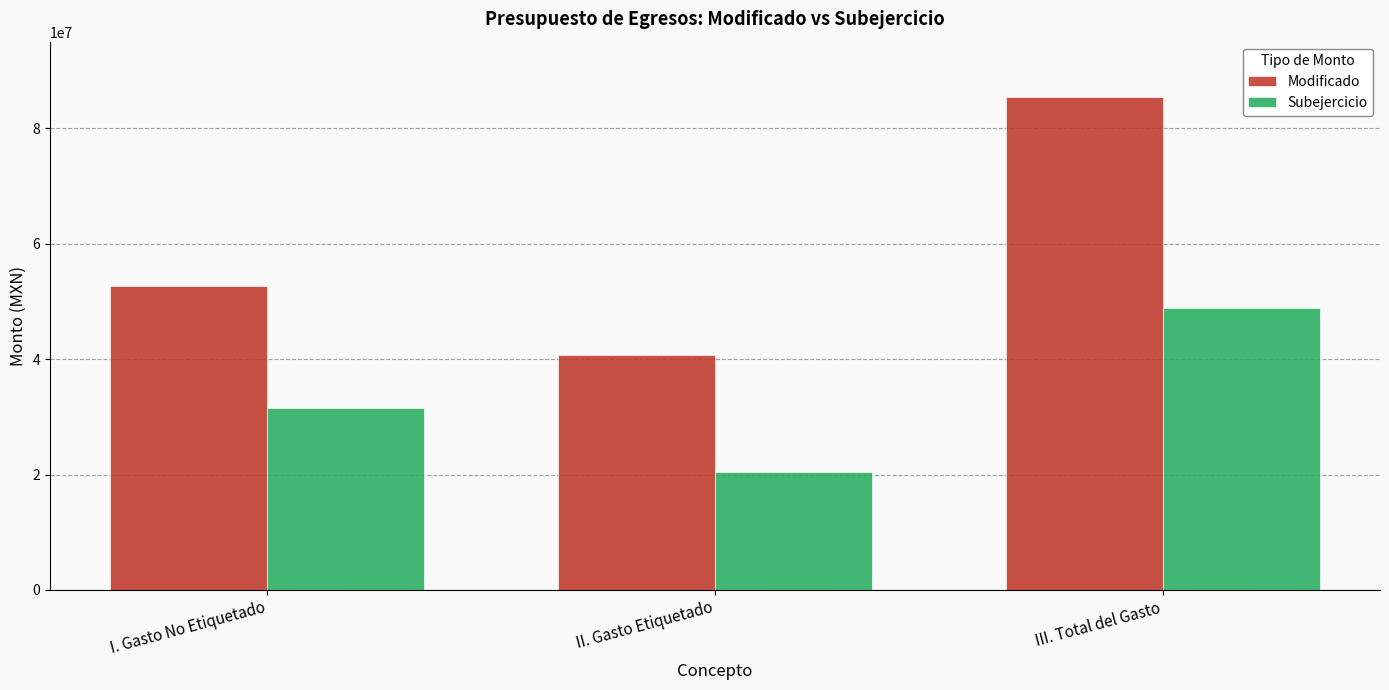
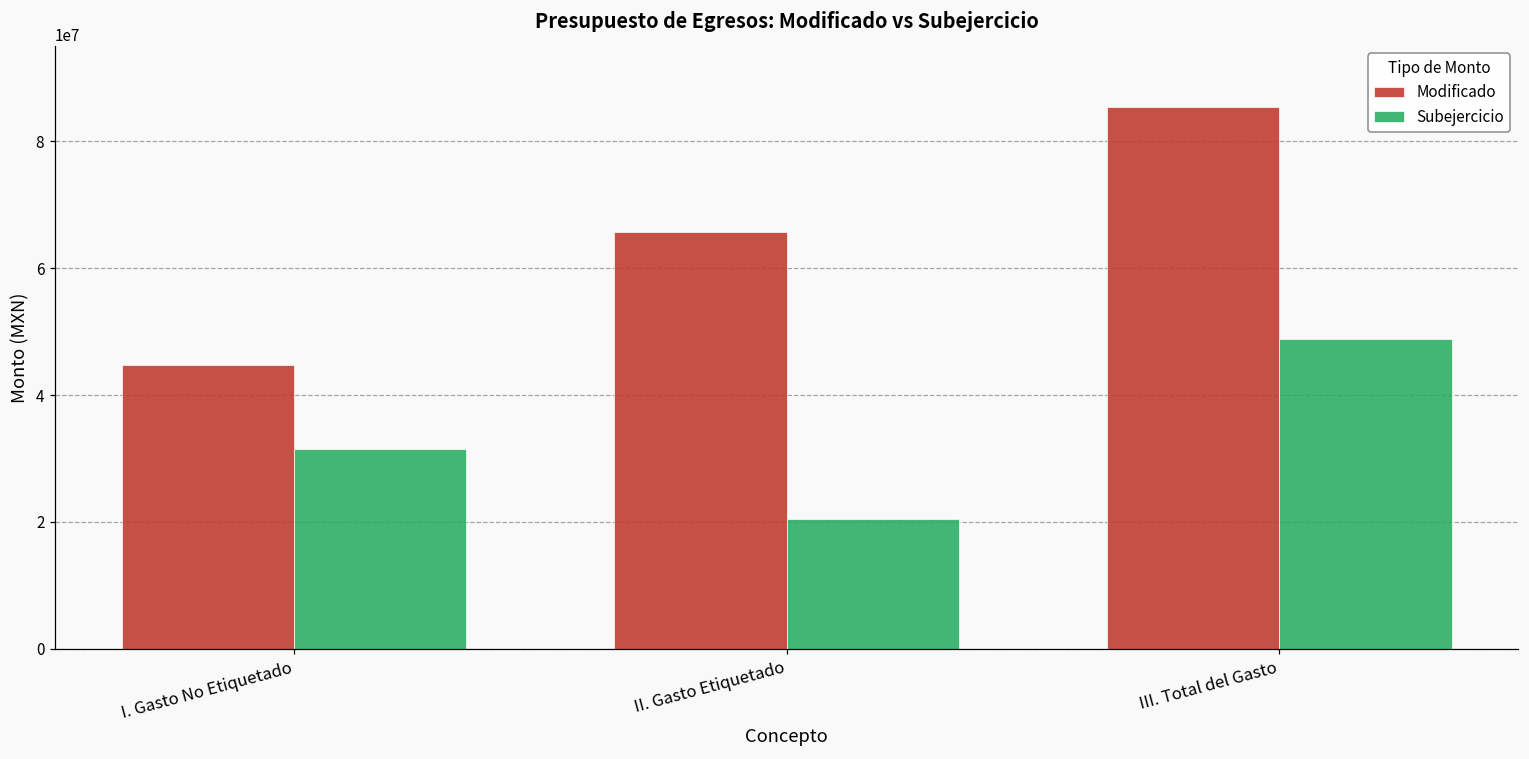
  {
    "Modificado": {
-     "I. Gasto No Etiquetado": 53000000,
-     "II. Gasto Etiquetado": 41000000,
+     "I. Gasto No Etiquetado": 45000000,
+     "II. Gasto Etiquetado": 66000000,
      "III. Total del Gasto": 85000000
    },
    "Subejercicio": {
      "I. Gasto No Etiquetado": 32000000,
      "II. Gasto Etiquetado": 20000000,
      "III. Total del Gasto": 49000000
    }
  }
